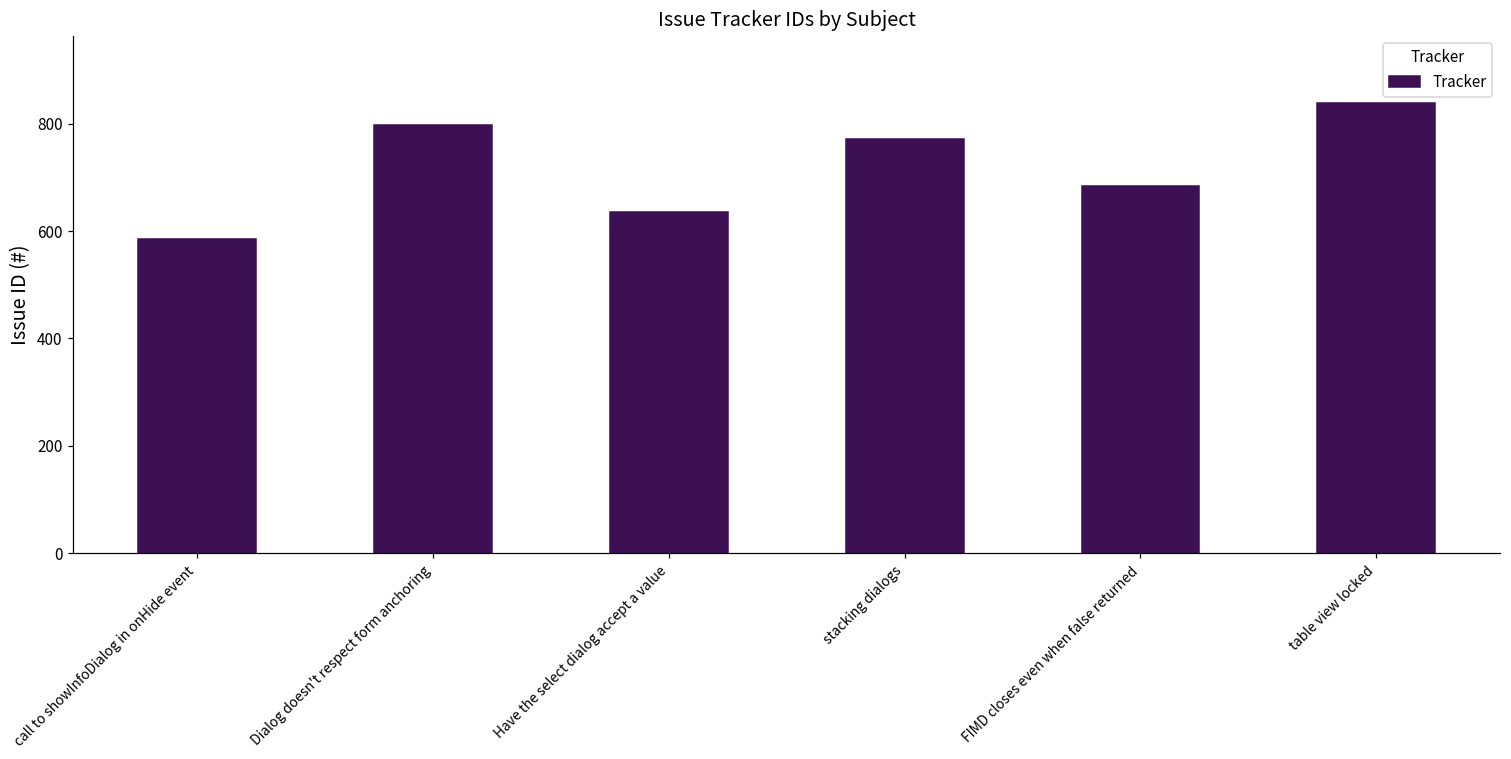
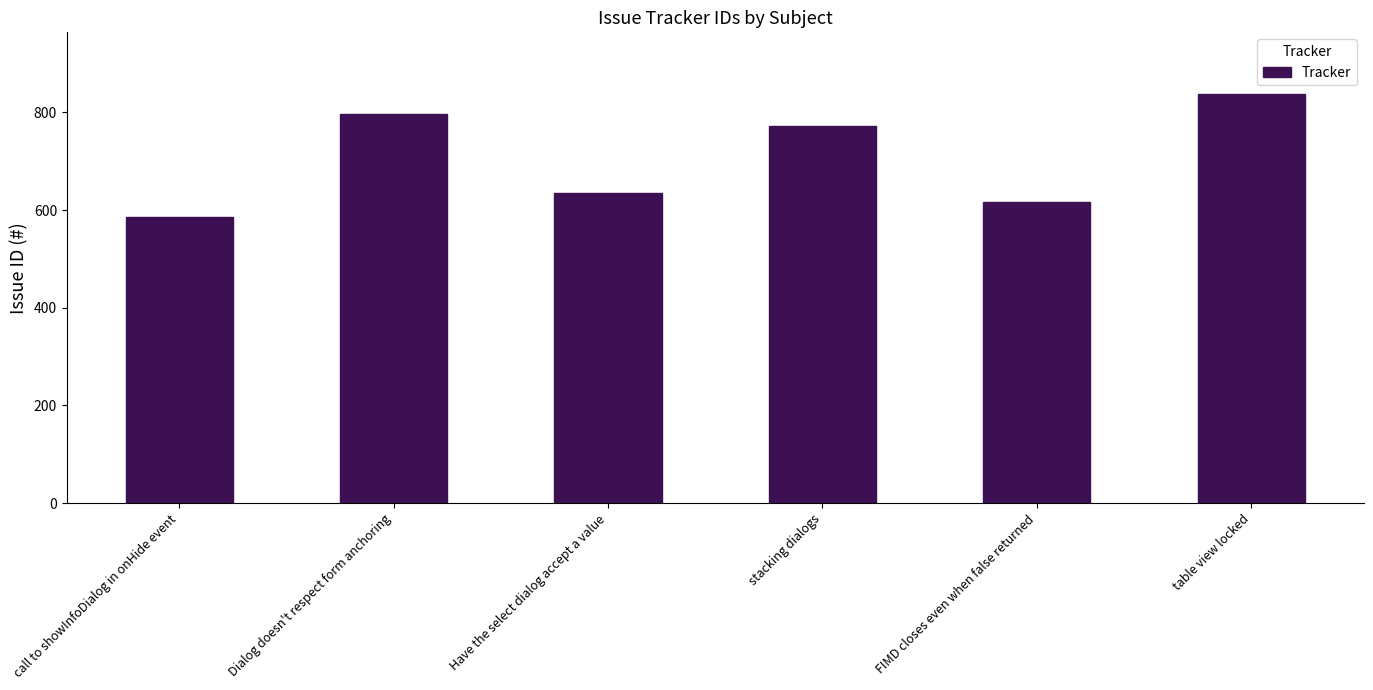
  {
    "call to showInfoDialog in onHide event": 590,
    "Dialog doesn't respect form anchoring": 800,
    "Have the select dialog accept a value": 640,
    "stacking dialogs": 770,
-   "FIMD closes even when false returned": 680,
+   "FIMD closes even when false returned": 620,
    "table view locked": 840
  }
